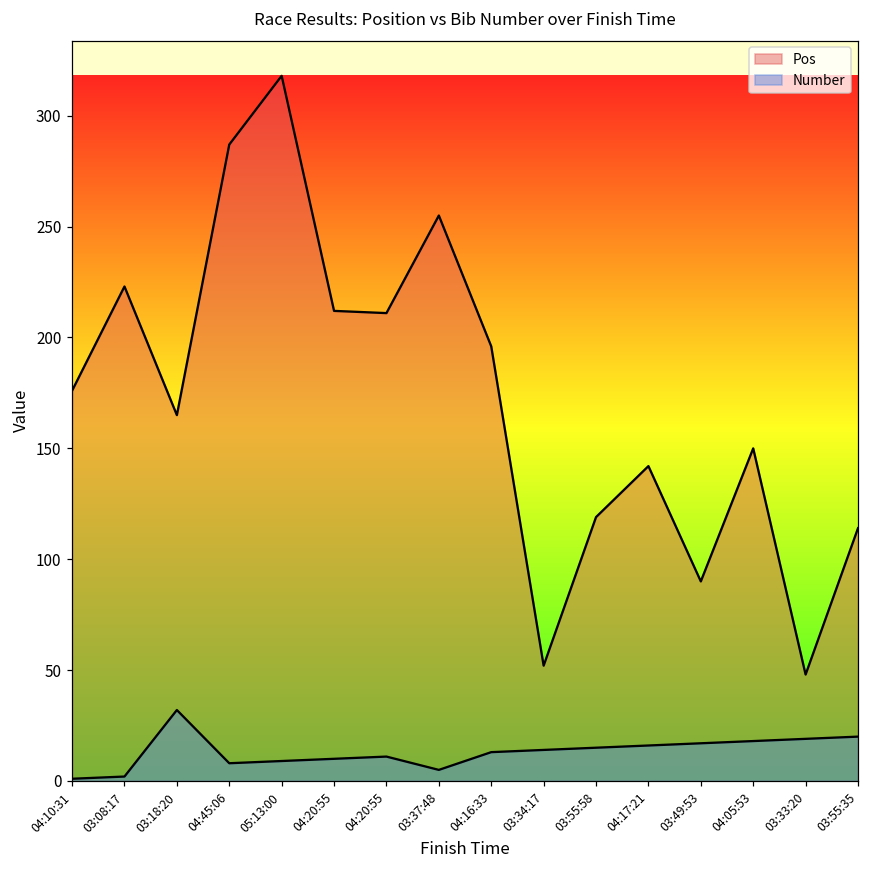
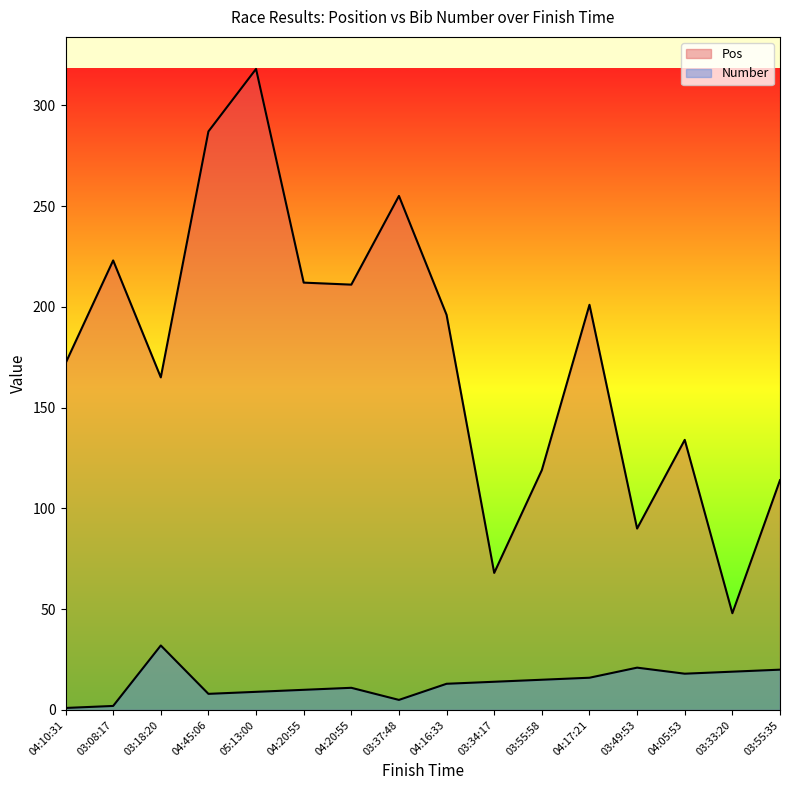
  {
    "Pos": {
-     "04:10:31": 176,
+     "04:10:31": 172,
      "03:08:17": 223,
      "03:18:20": 165,
      "04:45:06": 287,
      "05:13:00": 318,
      "03:37:48": 255,
      "04:16:33": 196,
-     "03:34:17": 52,
+     "03:34:17": 68,
      "03:55:58": 119,
-     "04:17:21": 142,
+     "04:17:21": 201,
      "03:49:53": 90,
-     "04:05:53": 150,
+     "04:05:53": 134,
      "03:33:20": 48,
      "03:55:35": 114
    },
    "Number": {
      "04:10:31": 1,
      "03:08:17": 2,
      "03:18:20": 32,
      "04:45:06": 8,
      "05:13:00": 9,
      "03:37:48": 5,
      "04:16:33": 13,
      "03:34:17": 14,
      "03:55:58": 15,
      "04:17:21": 16,
-     "03:49:53": 17,
+     "03:49:53": 21,
      "04:05:53": 18,
      "03:33:20": 19,
      "03:55:35": 20
    }
  }
